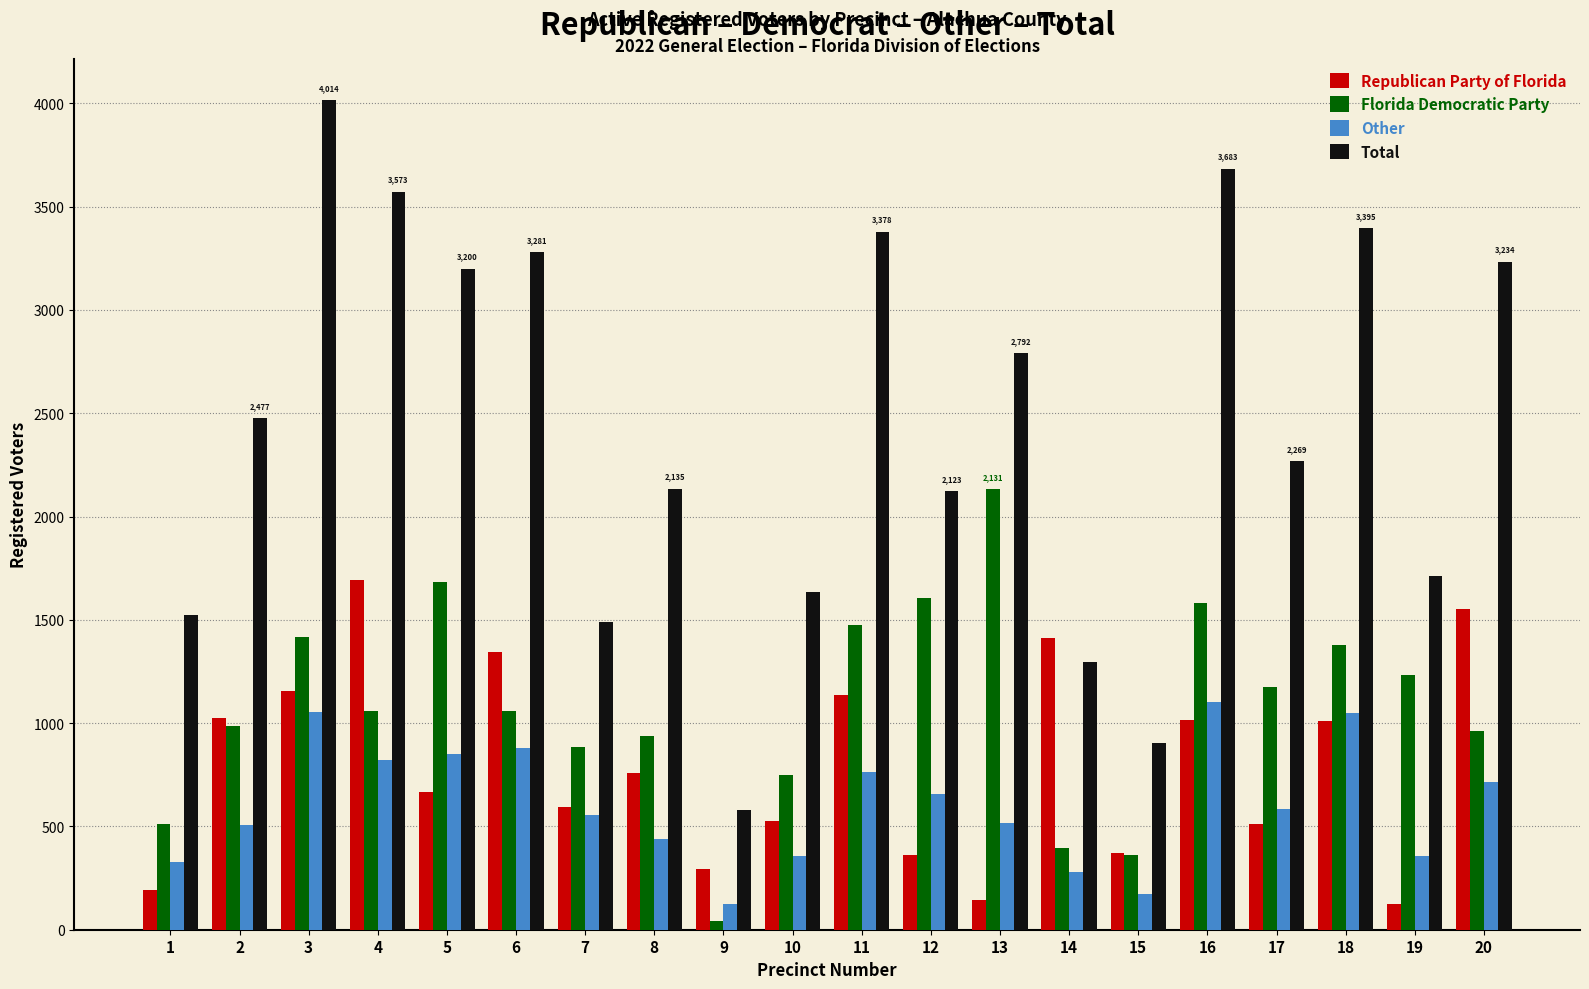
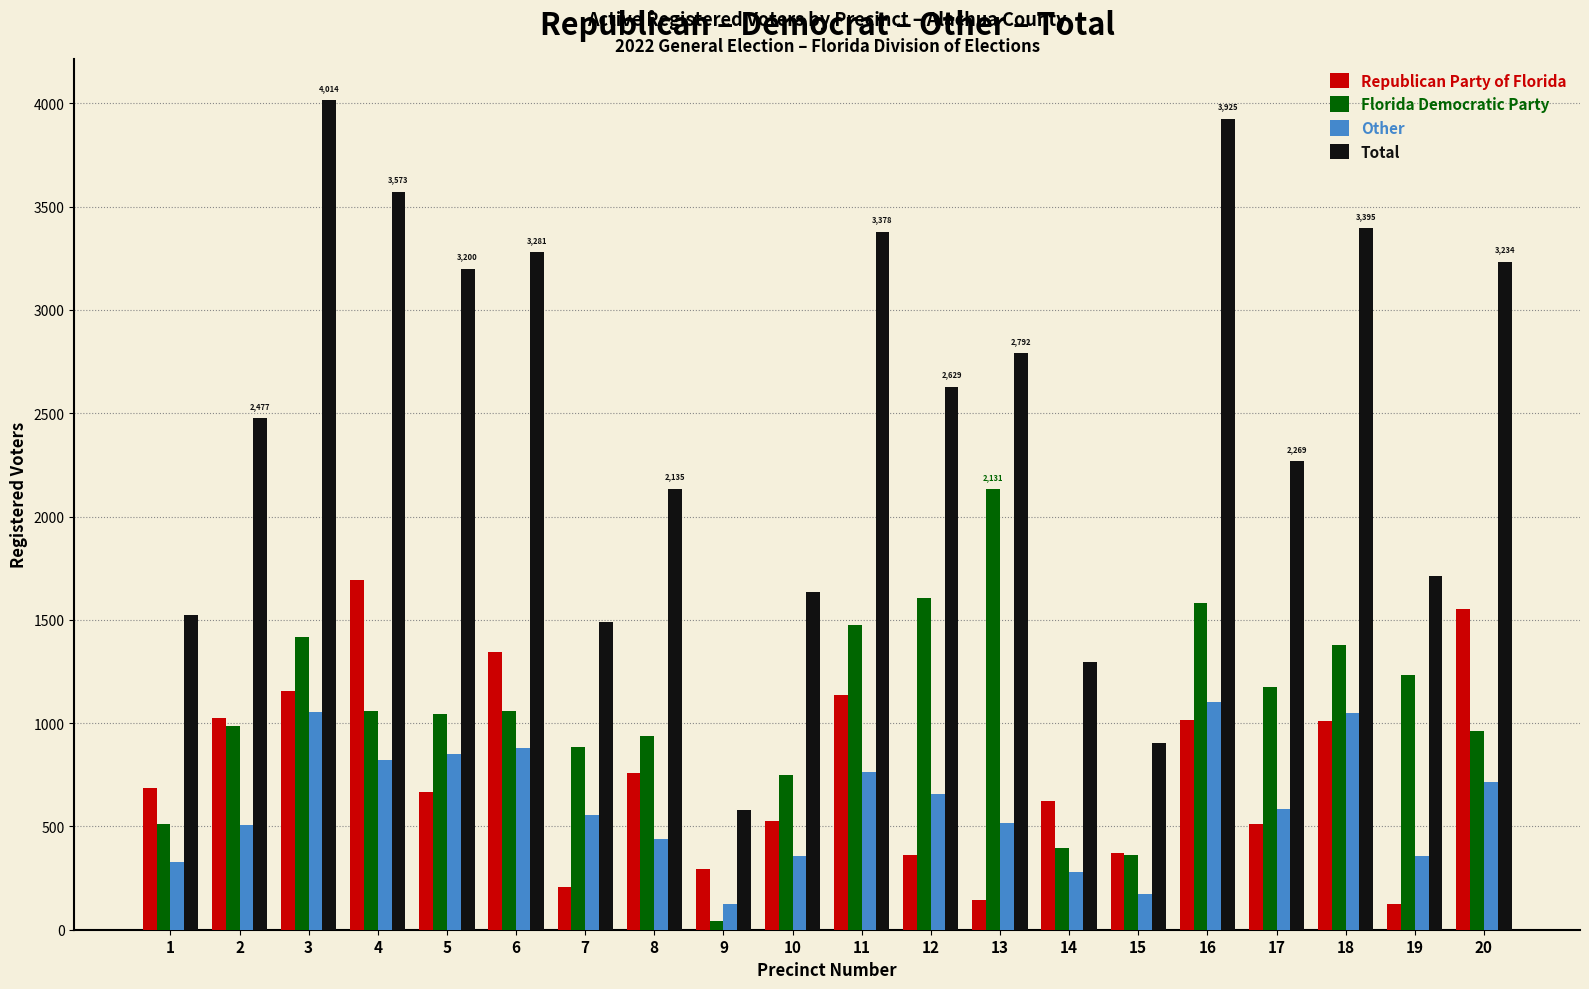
  {
    "Republican Party of Florida": {
-     "1": "190",
+     "1": "680",
      "2": "1030",
      "3": "1150",
      "4": "1690",
      "5": "670",
      "6": "1340",
-     "7": "600",
+     "7": "210",
      "8": "760",
      "9": "290",
      "10": "530",
      "11": "1140",
      "12": "360",
      "13": "150",
-     "14": "1410",
+     "14": "620",
      "15": "370",
      "16": "1010",
      "17": "510",
      "18": "1010",
      "19": "130",
      "20": "1550"
    },
    "Florida Democratic Party": {
      "1": "510",
      "2": "990",
      "3": "1420",
      "4": "1060",
-     "5": "1680",
+     "5": "1040",
      "6": "1060",
      "7": "880",
      "8": "940",
      "9": "40",
      "10": "750",
      "11": "1480",
      "12": "1610",
      "14": "400",
      "15": "360",
      "16": "1580",
      "17": "1170",
      "18": "1380",
      "19": "1230",
      "20": "960"
    },
    "Other": {
      "1": "330",
      "2": "510",
      "3": "1050",
      "4": "820",
      "5": "850",
      "6": "880",
      "7": "550",
      "8": "440",
      "9": "120",
      "10": "360",
      "11": "770",
      "12": "660",
      "13": "520",
      "14": "280",
      "15": "180",
      "16": "1100",
      "17": "590",
      "18": "1050",
      "19": "360",
      "20": "720"
    },
    "Total": {
      "2": "2,477",
      "3": "4,014",
      "4": "3,573",
      "5": "3,200",
      "6": "3,281",
      "8": "2,135",
      "11": "3,378",
-     "12": "2,123",
+     "12": "2,629",
      "13": "2,792",
-     "16": "3,683",
+     "16": "3,925",
      "17": "2,269",
      "18": "3,395",
      "20": "3,234"
    }
  }
